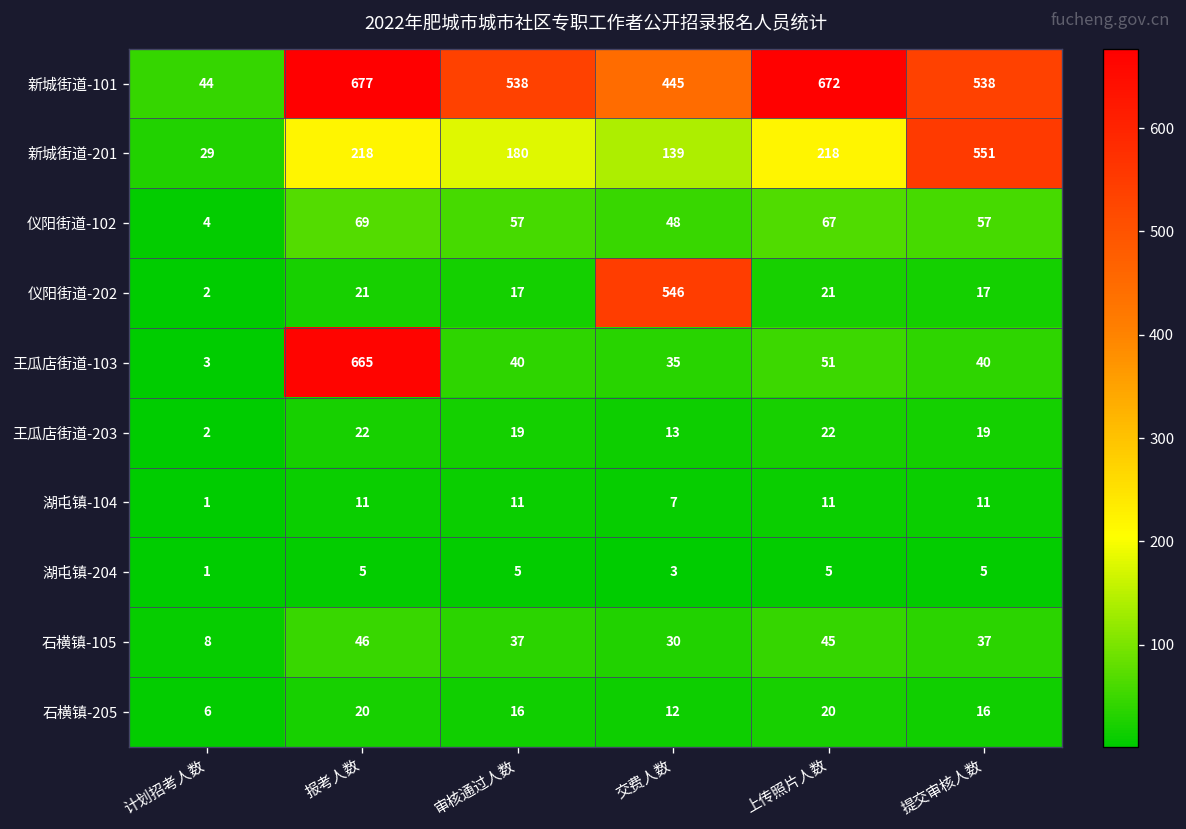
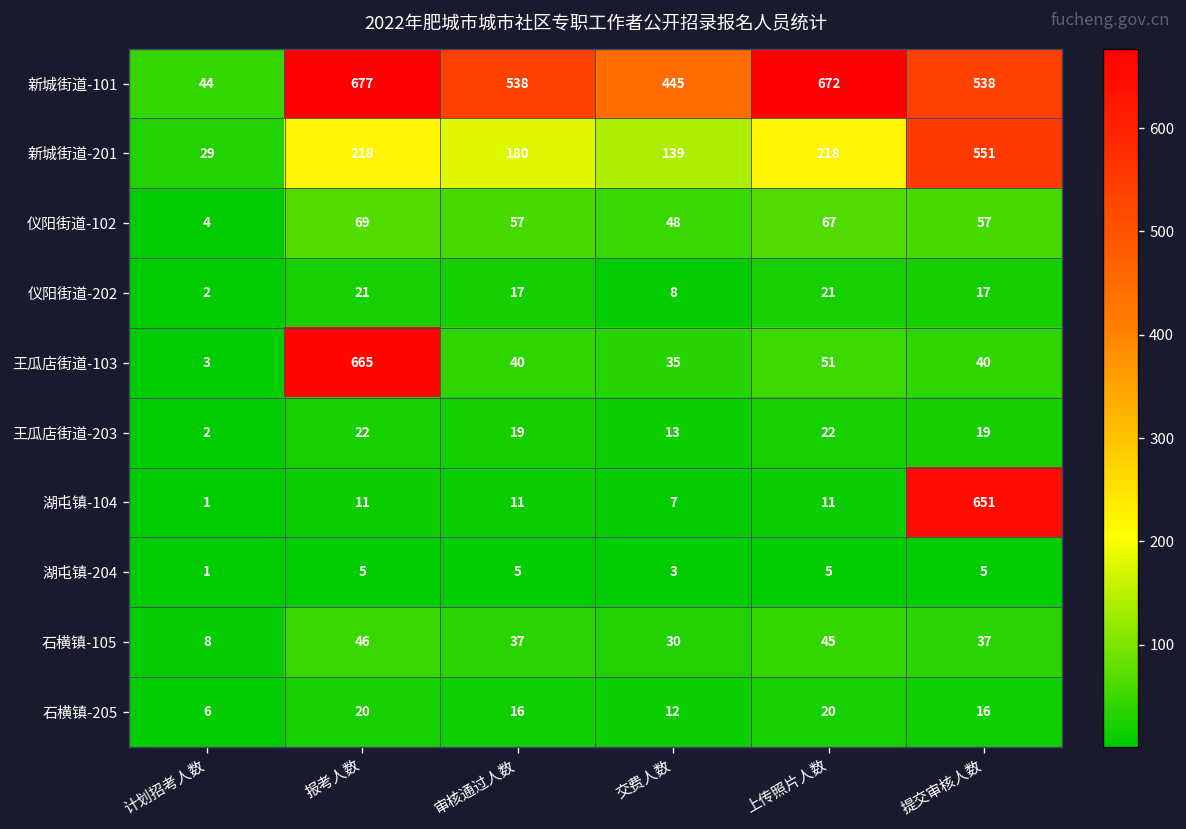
  {
    "新城街道-101": {
      "计划招考人数": 44,
      "报考人数": 677,
      "审核通过人数": 538,
      "交费人数": 445,
      "上传照片人数": 672,
      "提交审核人数": 538
    },
    "新城街道-201": {
      "计划招考人数": 29,
      "报考人数": 218,
      "审核通过人数": 180,
      "交费人数": 139,
      "上传照片人数": 218,
      "提交审核人数": 551
    },
    "仪阳街道-102": {
      "计划招考人数": 4,
      "报考人数": 69,
      "审核通过人数": 57,
      "交费人数": 48,
      "上传照片人数": 67,
      "提交审核人数": 57
    },
    "仪阳街道-202": {
      "计划招考人数": 2,
      "报考人数": 21,
      "审核通过人数": 17,
-     "交费人数": 546,
+     "交费人数": 8,
      "上传照片人数": 21,
      "提交审核人数": 17
    },
    "王瓜店街道-103": {
      "计划招考人数": 3,
      "报考人数": 665,
      "审核通过人数": 40,
      "交费人数": 35,
      "上传照片人数": 51,
      "提交审核人数": 40
    },
    "王瓜店街道-203": {
      "计划招考人数": 2,
      "报考人数": 22,
      "审核通过人数": 19,
      "交费人数": 13,
      "上传照片人数": 22,
      "提交审核人数": 19
    },
    "湖屯镇-104": {
      "计划招考人数": 1,
      "报考人数": 11,
      "审核通过人数": 11,
      "交费人数": 7,
      "上传照片人数": 11,
-     "提交审核人数": 11
+     "提交审核人数": 651
    },
    "湖屯镇-204": {
      "计划招考人数": 1,
      "报考人数": 5,
      "审核通过人数": 5,
      "交费人数": 3,
      "上传照片人数": 5,
      "提交审核人数": 5
    },
    "石横镇-105": {
      "计划招考人数": 8,
      "报考人数": 46,
      "审核通过人数": 37,
      "交费人数": 30,
      "上传照片人数": 45,
      "提交审核人数": 37
    },
    "石横镇-205": {
      "计划招考人数": 6,
      "报考人数": 20,
      "审核通过人数": 16,
      "交费人数": 12,
      "上传照片人数": 20,
      "提交审核人数": 16
    }
  }
